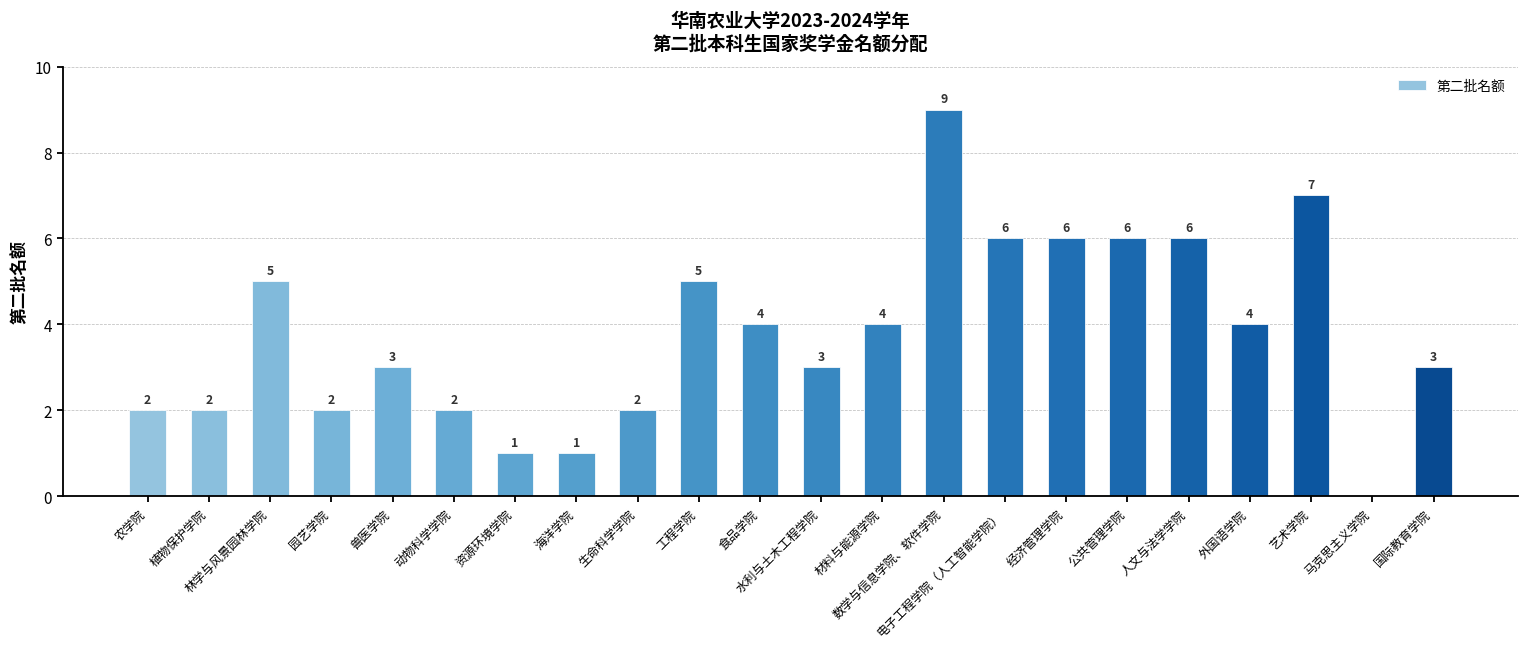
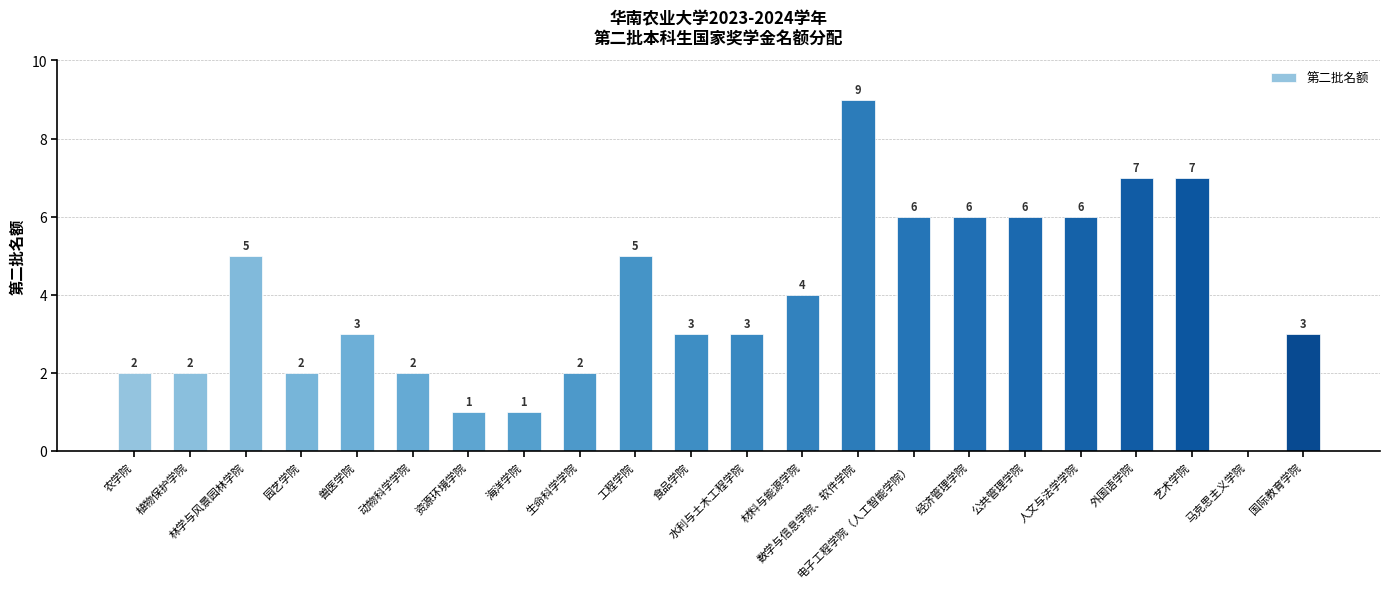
  {
    "农学院": 2,
    "植物保护学院": 2,
    "林学与风景园林学院": 5,
    "园艺学院": 2,
    "兽医学院": 3,
    "动物科学学院": 2,
    "资源环境学院": 1,
    "海洋学院": 1,
    "生命科学学院": 2,
    "工程学院": 5,
-   "食品学院": 4,
+   "食品学院": 3,
    "水利与土木工程学院": 3,
    "材料与能源学院": 4,
    "数学与信息学院、软件学院": 9,
    "电子工程学院（人工智能学院）": 6,
    "经济管理学院": 6,
    "公共管理学院": 6,
    "人文与法学学院": 6,
-   "外国语学院": 4,
+   "外国语学院": 7,
    "艺术学院": 7,
    "国际教育学院": 3
  }
